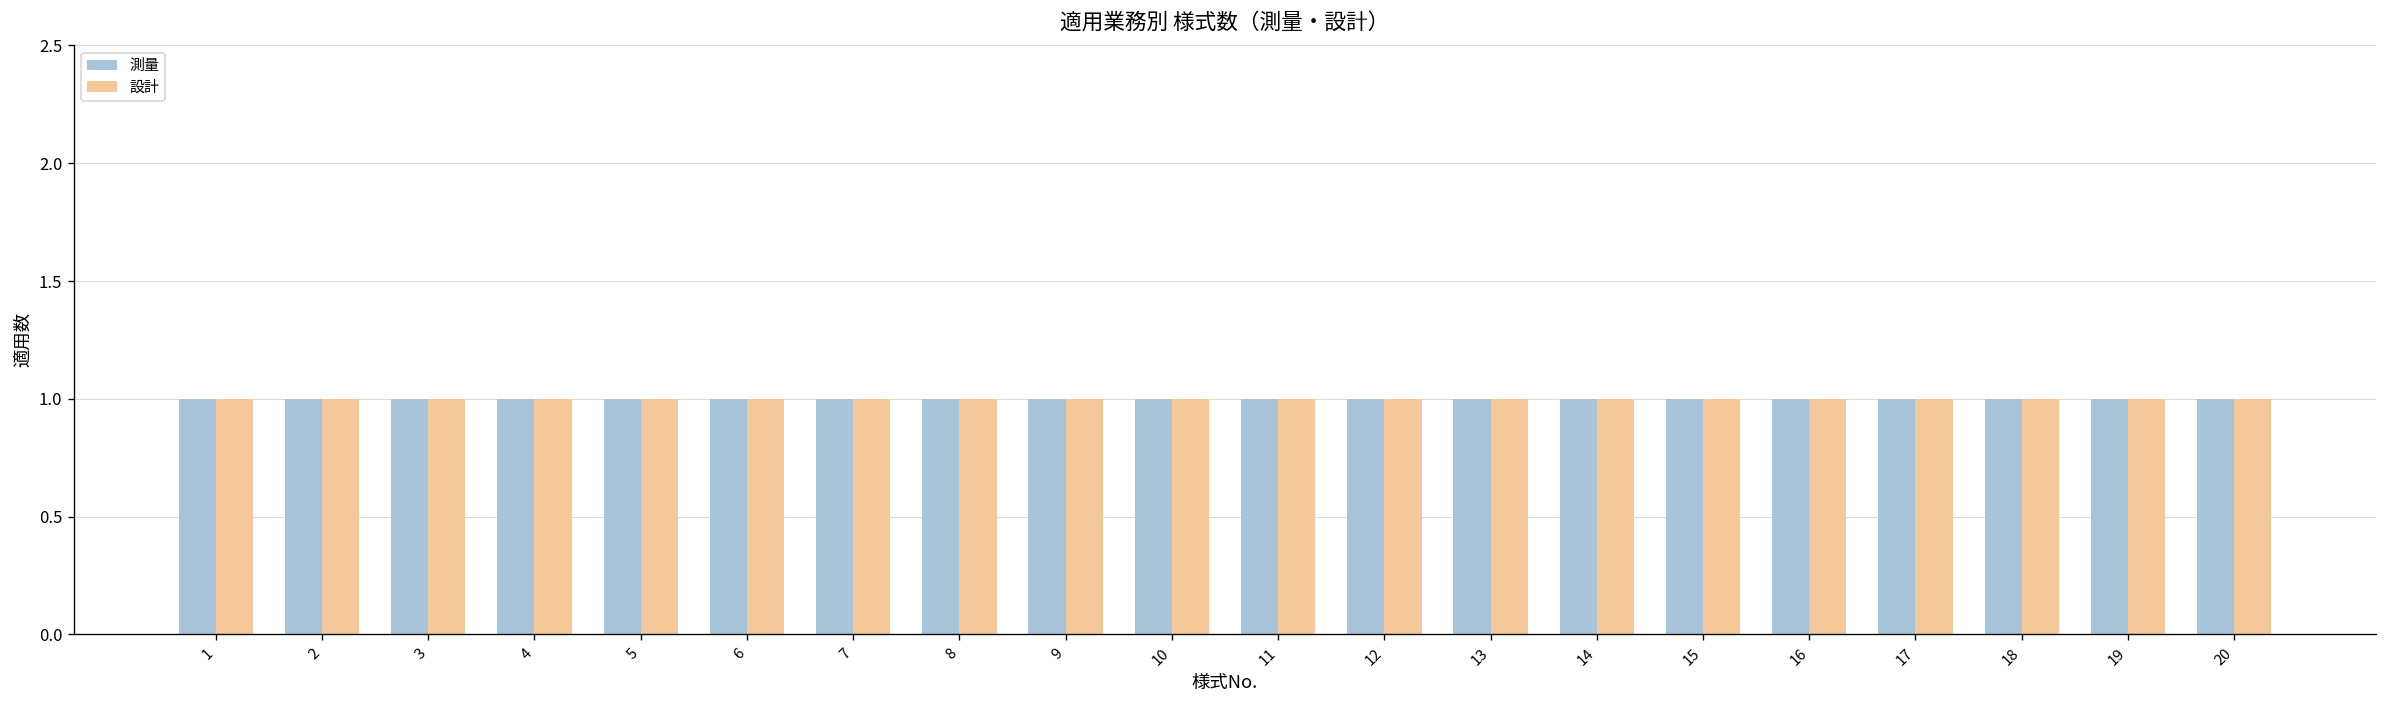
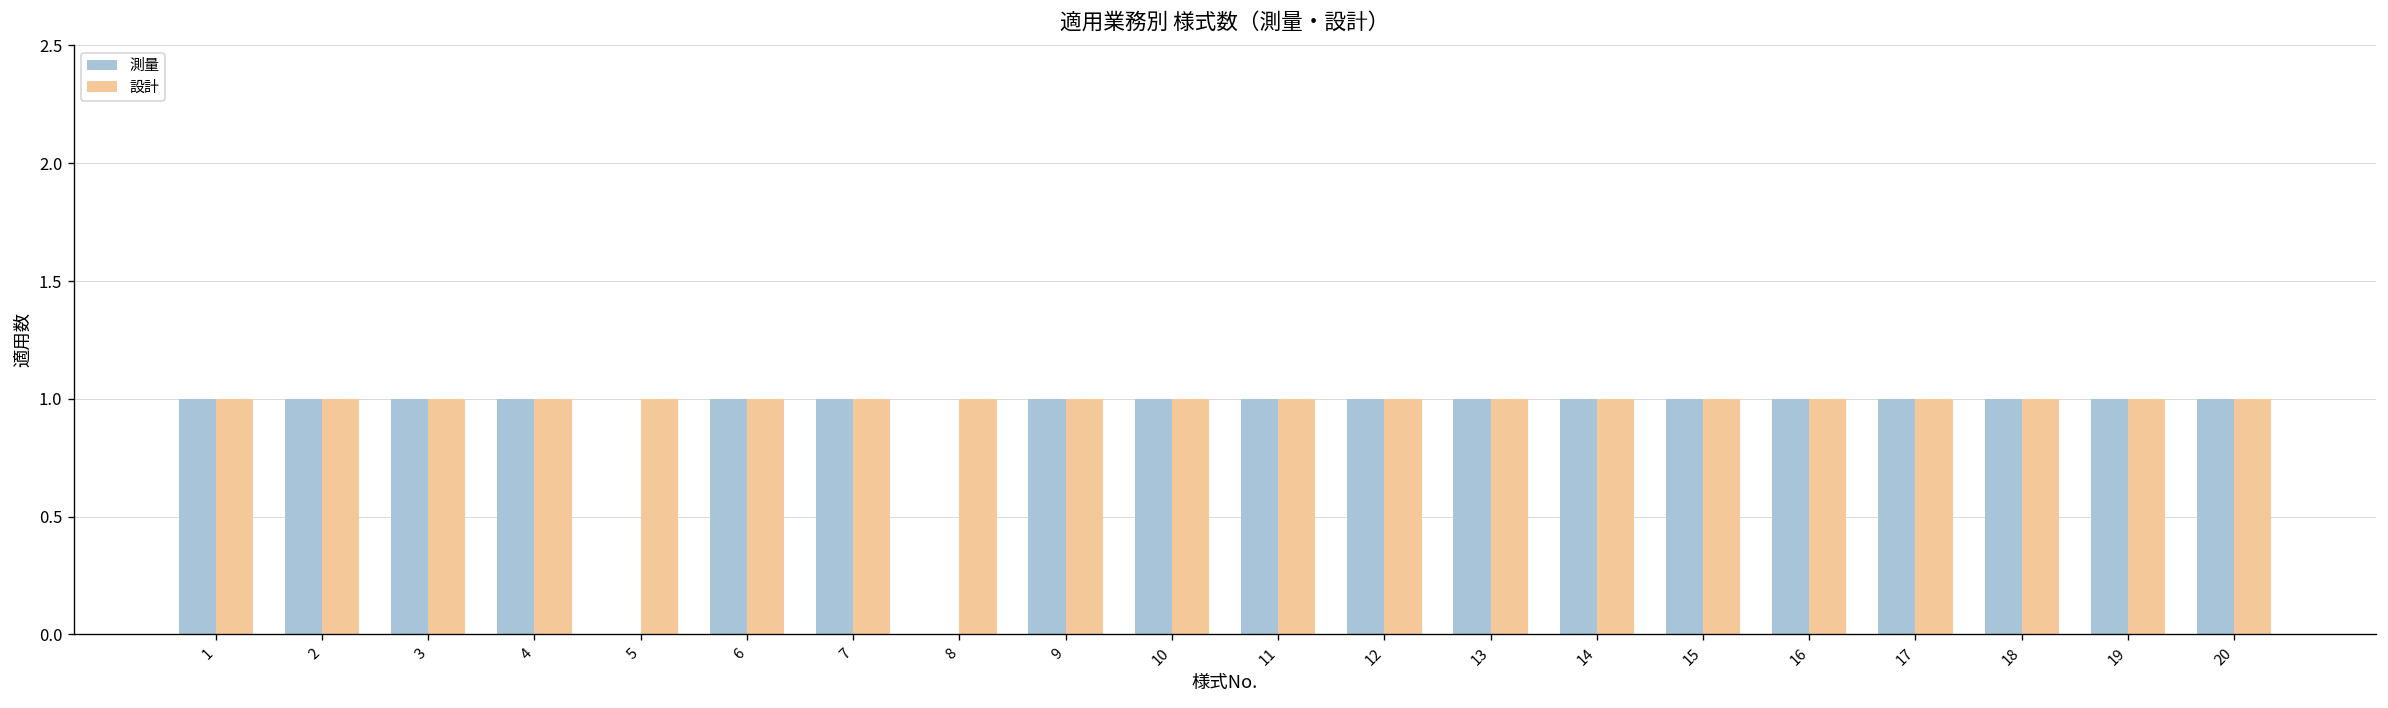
  {
    "測量": {
      "1": 1,
      "2": 1,
      "3": 1,
      "4": 1,
-     "5": 1,
+     "5": 0,
      "6": 1,
      "7": 1,
-     "8": 1,
+     "8": 0,
      "9": 1,
      "10": 1,
      "11": 1,
      "12": 1,
      "13": 1,
      "14": 1,
      "15": 1,
      "16": 1,
      "17": 1,
      "18": 1,
      "19": 1,
      "20": 1
    },
    "設計": {
      "1": 1,
      "2": 1,
      "3": 1,
      "4": 1,
      "5": 1,
      "6": 1,
      "7": 1,
      "8": 1,
      "9": 1,
      "10": 1,
      "11": 1,
      "12": 1,
      "13": 1,
      "14": 1,
      "15": 1,
      "16": 1,
      "17": 1,
      "18": 1,
      "19": 1,
      "20": 1
    }
  }
